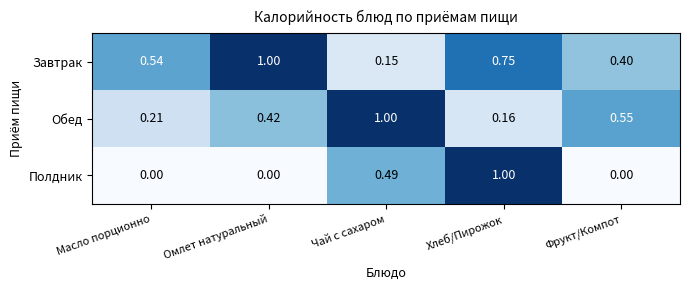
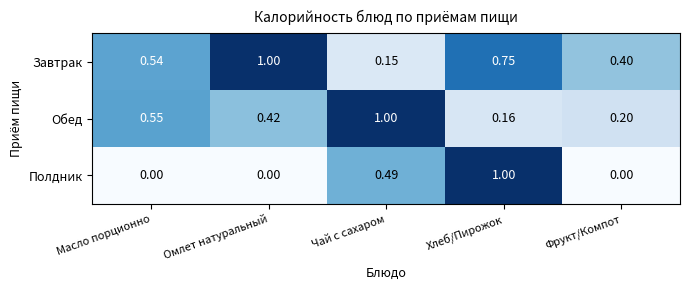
  {
    "Завтрак": {
      "Масло порционно": 0.54,
      "Омлет натуральный": 1.00,
      "Чай с сахаром": 0.15,
      "Хлеб/Пирожок": 0.75,
      "Фрукт/Компот": 0.40
    },
    "Обед": {
-     "Масло порционно": 0.21,
+     "Масло порционно": 0.55,
      "Омлет натуральный": 0.42,
      "Чай с сахаром": 1.00,
      "Хлеб/Пирожок": 0.16,
-     "Фрукт/Компот": 0.55
+     "Фрукт/Компот": 0.20
    },
    "Полдник": {
      "Масло порционно": 0.00,
      "Омлет натуральный": 0.00,
      "Чай с сахаром": 0.49,
      "Хлеб/Пирожок": 1.00,
      "Фрукт/Компот": 0.00
    }
  }
